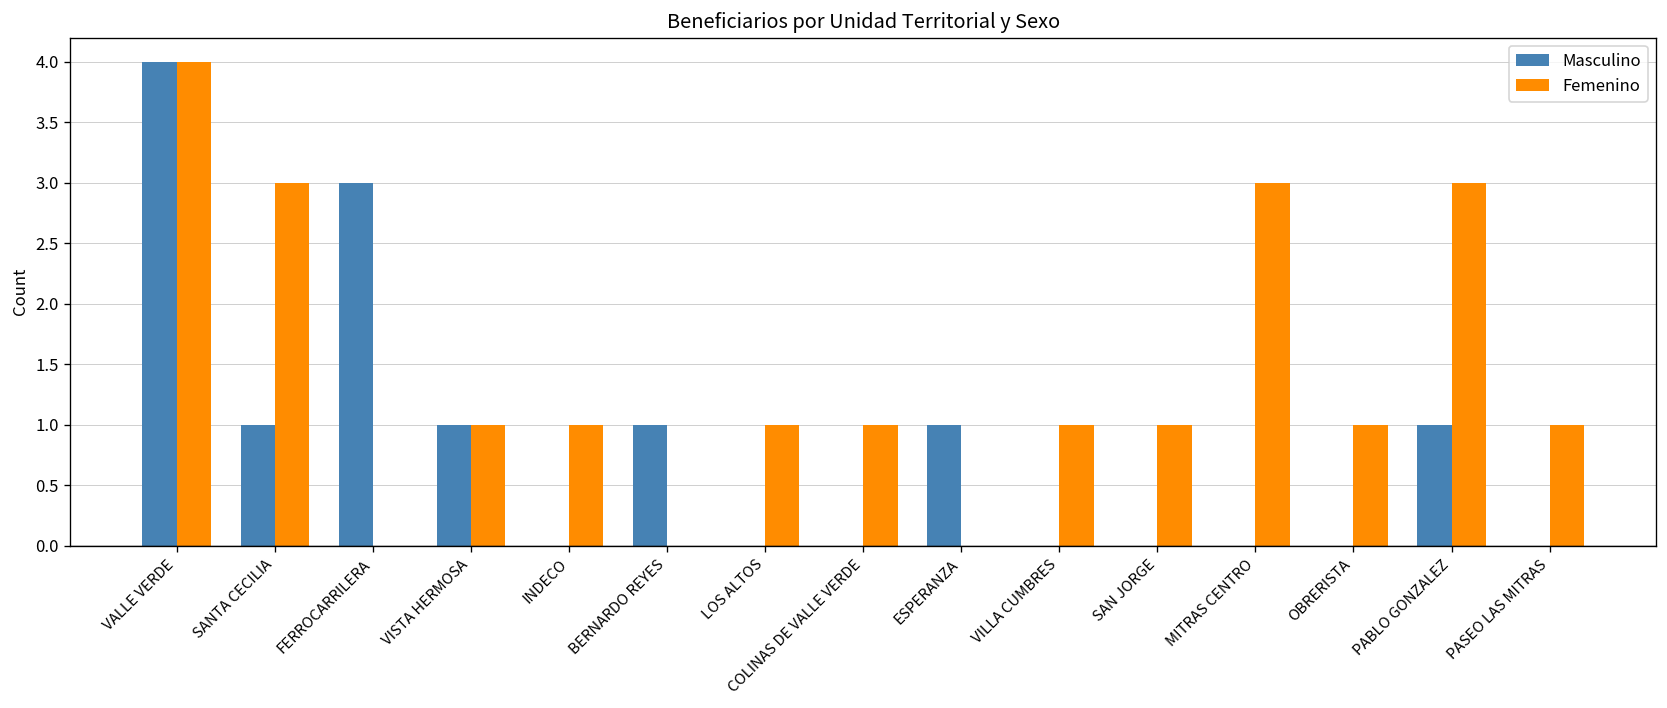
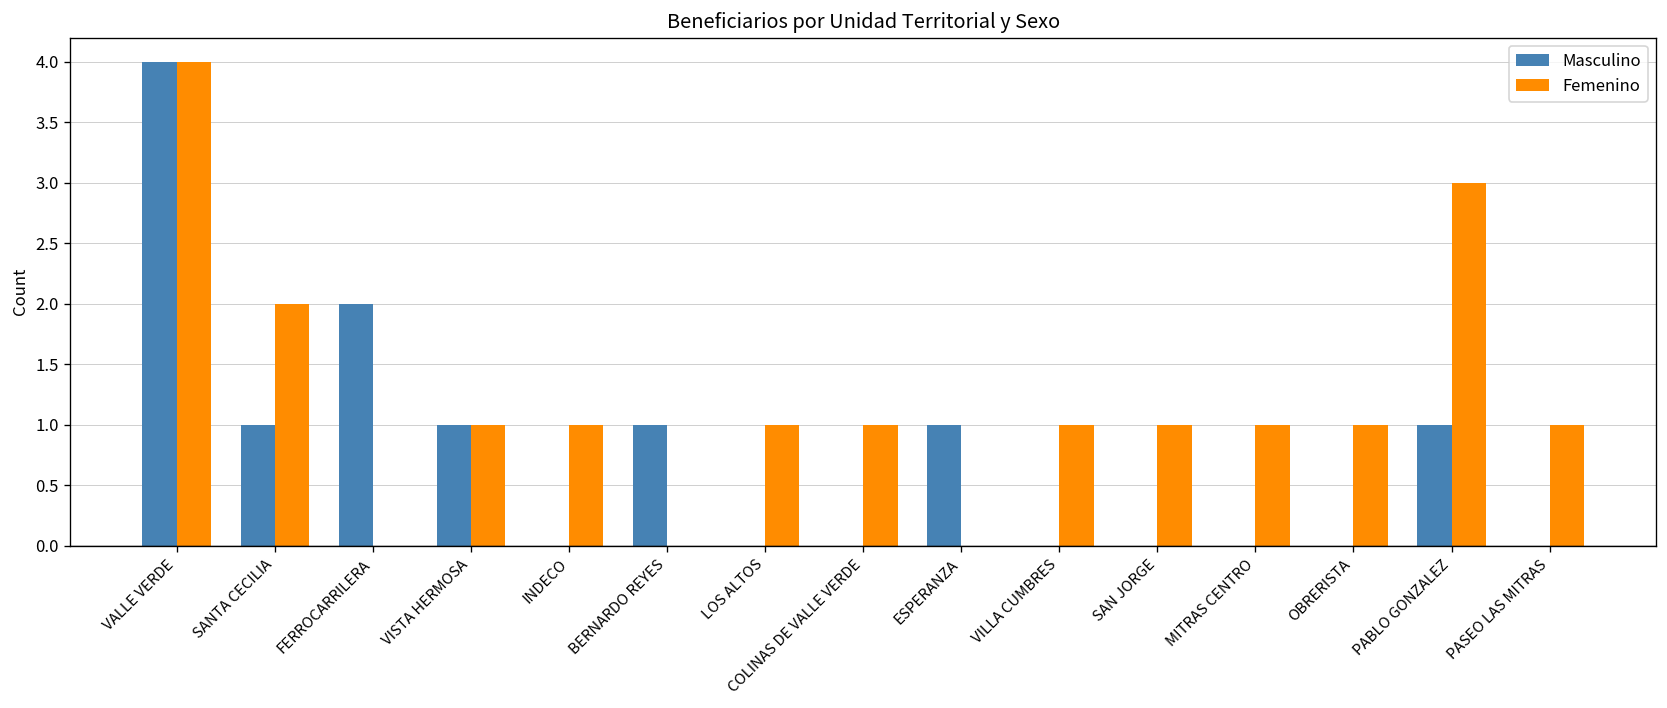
  {
    "Masculino": {
      "VALLE VERDE": 4,
      "SANTA CECILIA": 1,
-     "FERROCARRILERA": 3,
+     "FERROCARRILERA": 2,
      "VISTA HERMOSA": 1,
      "INDECO": 0,
      "BERNARDO REYES": 1,
      "LOS ALTOS": 0,
      "COLINAS DE VALLE VERDE": 0,
      "ESPERANZA": 1,
      "VILLA CUMBRES": 0,
      "SAN JORGE": 0,
      "MITRAS CENTRO": 0,
      "OBRERISTA": 0,
      "PABLO GONZALEZ": 1,
      "PASEO LAS MITRAS": 0
    },
    "Femenino": {
      "VALLE VERDE": 4,
-     "SANTA CECILIA": 3,
+     "SANTA CECILIA": 2,
      "FERROCARRILERA": 0,
      "VISTA HERMOSA": 1,
      "INDECO": 1,
      "BERNARDO REYES": 0,
      "LOS ALTOS": 1,
      "COLINAS DE VALLE VERDE": 1,
      "ESPERANZA": 0,
      "VILLA CUMBRES": 1,
      "SAN JORGE": 1,
-     "MITRAS CENTRO": 3,
+     "MITRAS CENTRO": 1,
      "OBRERISTA": 1,
      "PABLO GONZALEZ": 3,
      "PASEO LAS MITRAS": 1
    }
  }
